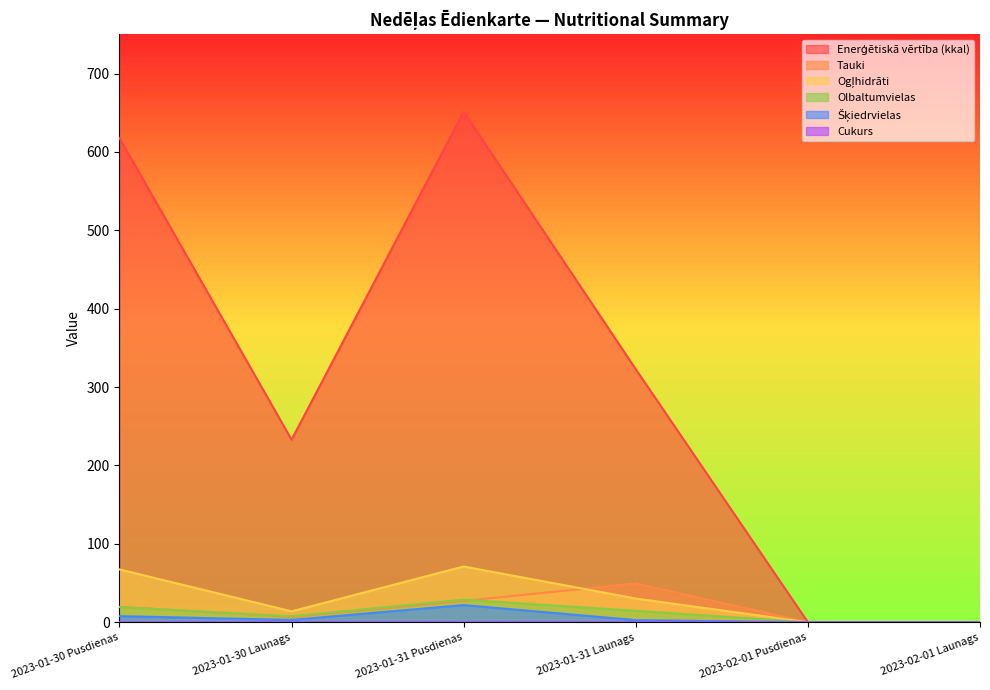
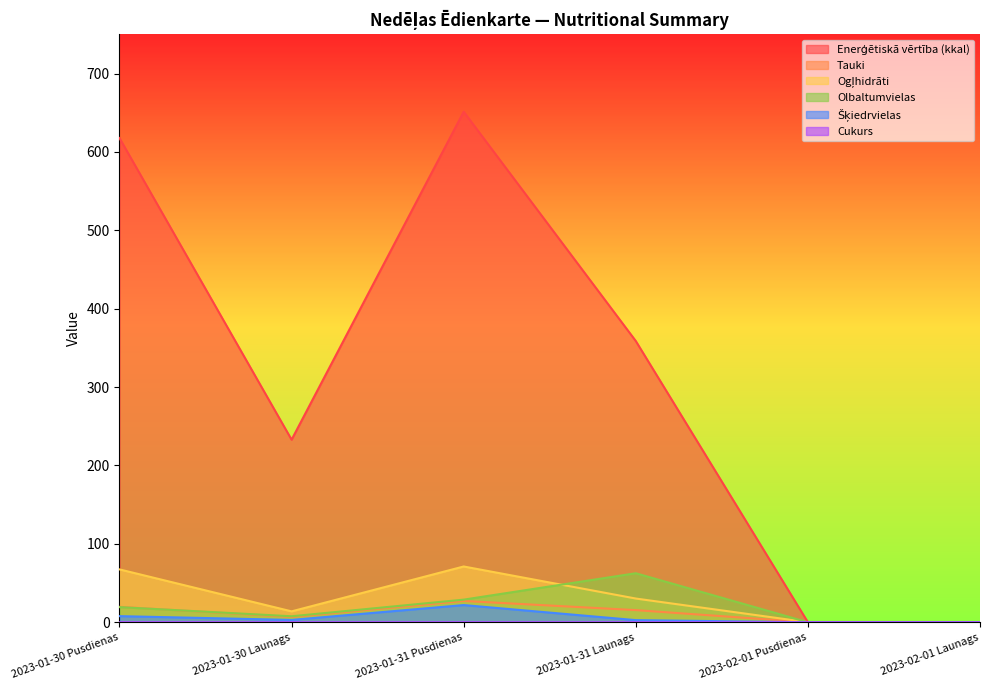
  {
    "Enerģētiskā vērtība (kkal)": {
      "2023-01-30 Pusdienas": 620,
      "2023-01-30 Launags": 230,
      "2023-01-31 Pusdienas": 650,
-     "2023-01-31 Launags": 320
+     "2023-01-31 Launags": 360
    },
    "Tauki": {
-     "2023-01-31 Launags": 50
+     "2023-01-31 Launags": 20
    },
    "Ogļhidrāti": {
      "2023-01-30 Pusdienas": 70,
      "2023-01-30 Launags": 10,
      "2023-01-31 Pusdienas": 70,
      "2023-01-31 Launags": 30
    },
    "Olbaltumvielas": {
-     "2023-01-31 Launags": 10
+     "2023-01-31 Launags": 60
    },
    "Šķiedrvielas": {
      "2023-01-30 Pusdienas": 10,
      "2023-01-31 Pusdienas": 20
    },
    "Cukurs": {
      "2023-01-30 Pusdienas": 0,
      "2023-01-31 Pusdienas": 0
    }
  }
